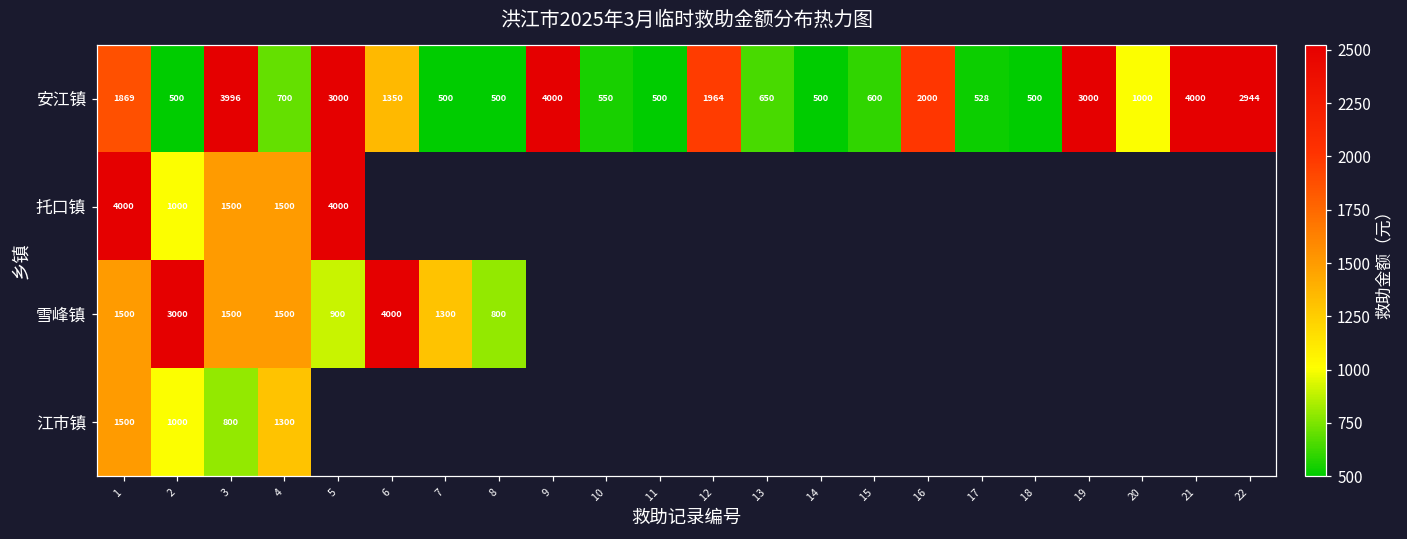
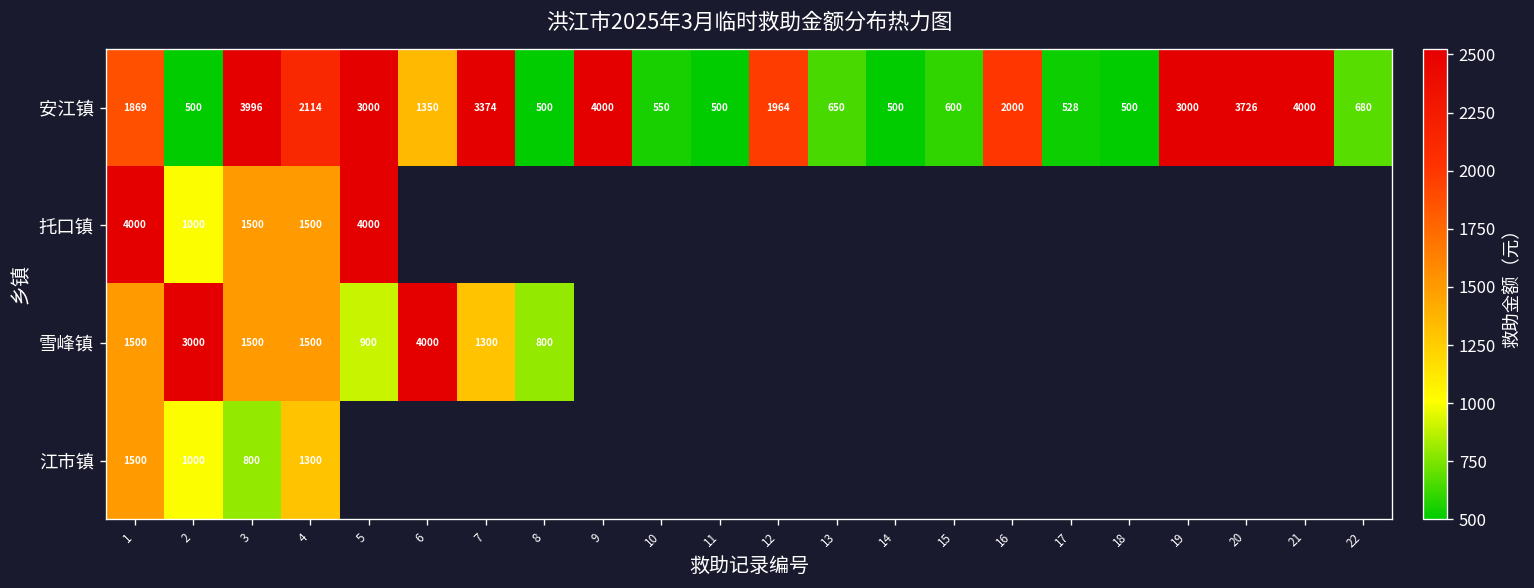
  {
    "安江镇": {
      "1": 1869,
      "2": 500,
      "3": 3996,
-     "4": 700,
+     "4": 2114,
      "5": 3000,
      "6": 1350,
-     "7": 500,
+     "7": 3374,
      "8": 500,
      "9": 4000,
      "10": 550,
      "11": 500,
      "12": 1964,
      "13": 650,
      "14": 500,
      "15": 600,
      "16": 2000,
      "17": 528,
      "18": 500,
      "19": 3000,
-     "20": 1000,
+     "20": 3726,
      "21": 4000,
-     "22": 2944
+     "22": 680
    },
    "托口镇": {
      "1": 4000,
      "2": 1000,
      "3": 1500,
      "4": 1500,
      "5": 4000
    },
    "雪峰镇": {
      "1": 1500,
      "2": 3000,
      "3": 1500,
      "4": 1500,
      "5": 900,
      "6": 4000,
      "7": 1300,
      "8": 800
    },
    "江市镇": {
      "1": 1500,
      "2": 1000,
      "3": 800,
      "4": 1300
    }
  }
